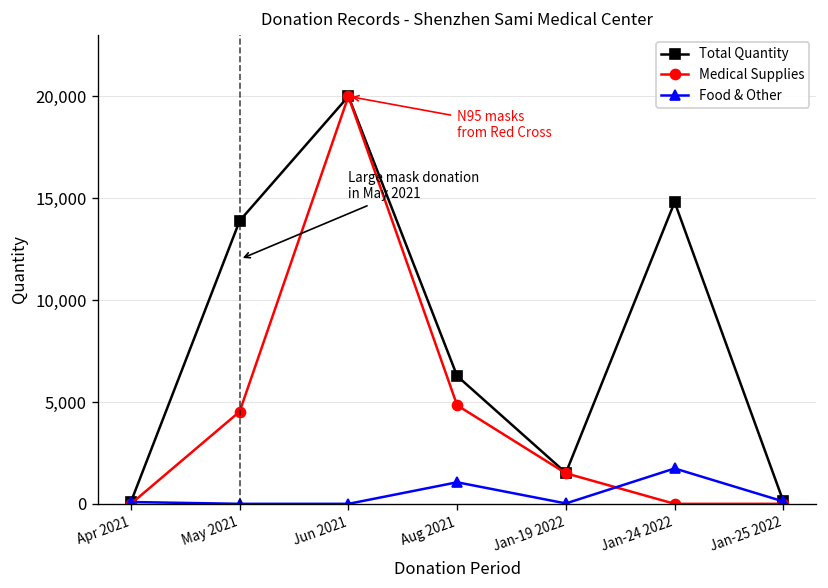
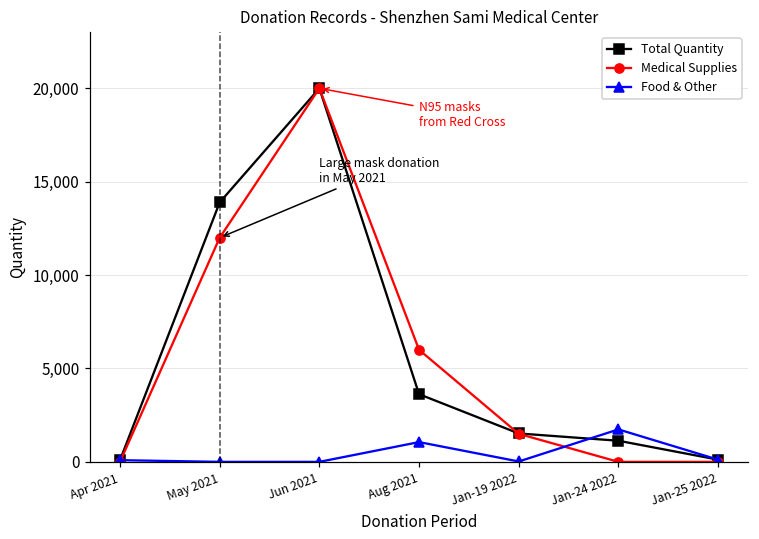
  {
    "Total Quantity": {
-     "Aug 2021": "6,300",
-     "Jan-24 2022": "14,800"
+     "Aug 2021": "3,600",
+     "Jan-24 2022": "1,100"
    },
    "Medical Supplies": {
-     "May 2021": "4,500",
-     "Aug 2021": "4,800",
+     "May 2021": "12,000",
+     "Aug 2021": "6,000",
      "Jan-24 2022": "0"
    },
    "Food & Other": {
      "May 2021": "0",
      "Jun 2021": "0",
      "Aug 2021": "1,100",
      "Jan-19 2022": "0",
      "Jan-24 2022": "1,700"
    }
  }
